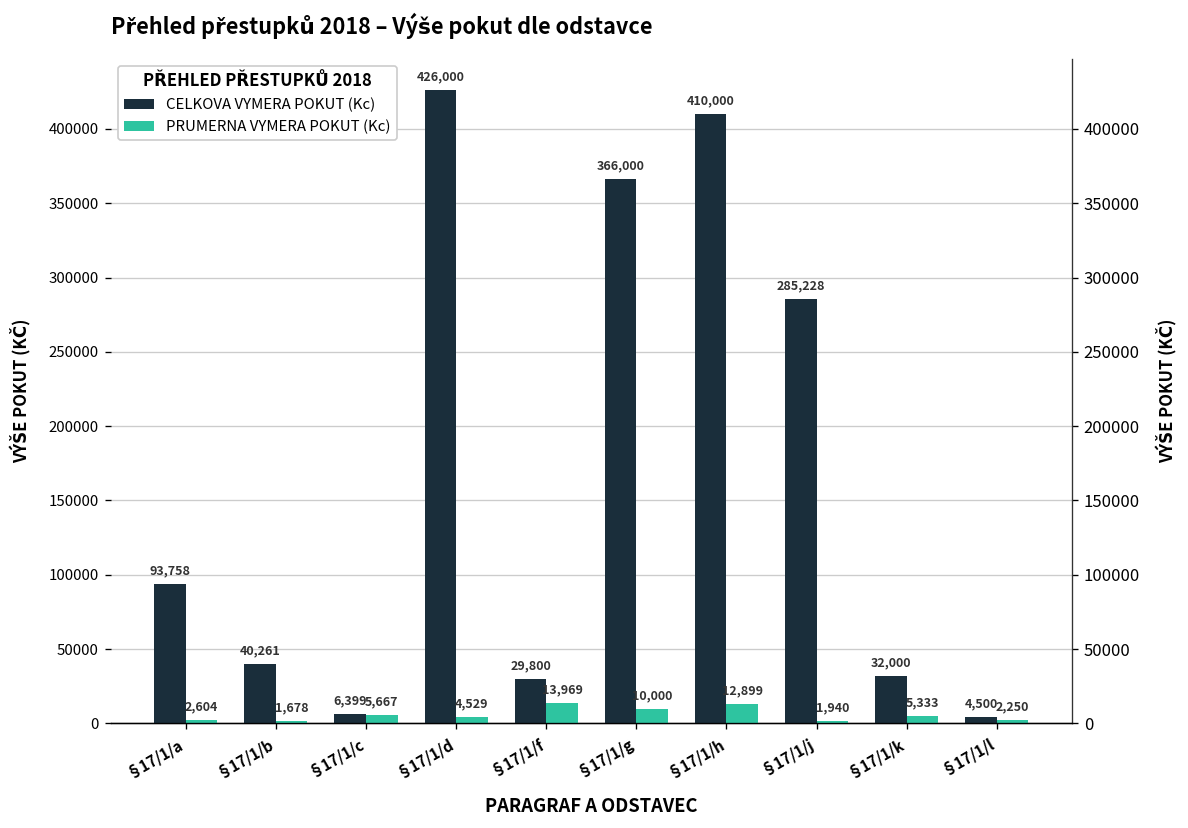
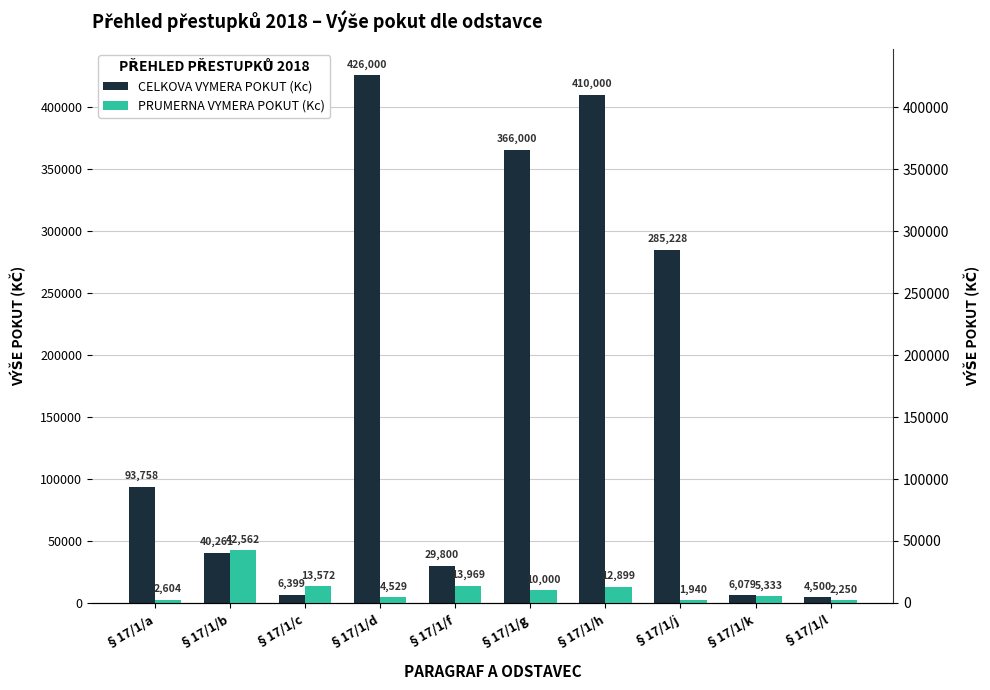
  {
    "CELKOVA VYMERA POKUT (Kc)": {
      "§17/1/a": "93,758",
      "§17/1/b": "40,261",
      "§17/1/c": "6,399",
      "§17/1/d": "426,000",
      "§17/1/f": "29,800",
      "§17/1/g": "366,000",
      "§17/1/h": "410,000",
      "§17/1/j": "285,228",
-     "§17/1/k": "32,000",
+     "§17/1/k": "6,079",
      "§17/1/l": "4,500"
    },
    "PRUMERNA VYMERA POKUT (Kc)": {
      "§17/1/a": "2,604",
-     "§17/1/b": "1,678",
-     "§17/1/c": "5,667",
+     "§17/1/b": "42,562",
+     "§17/1/c": "13,572",
      "§17/1/d": "4,529",
      "§17/1/f": "13,969",
      "§17/1/g": "10,000",
      "§17/1/h": "12,899",
      "§17/1/j": "1,940",
      "§17/1/k": "5,333",
      "§17/1/l": "2,250"
    }
  }
